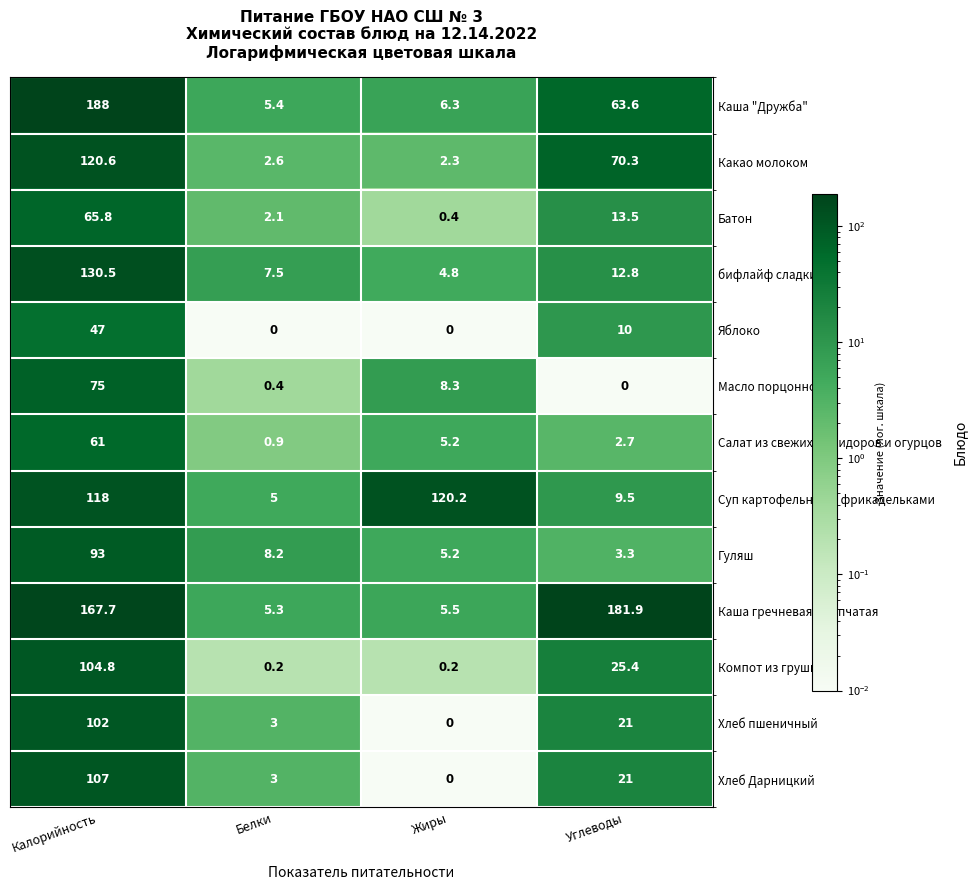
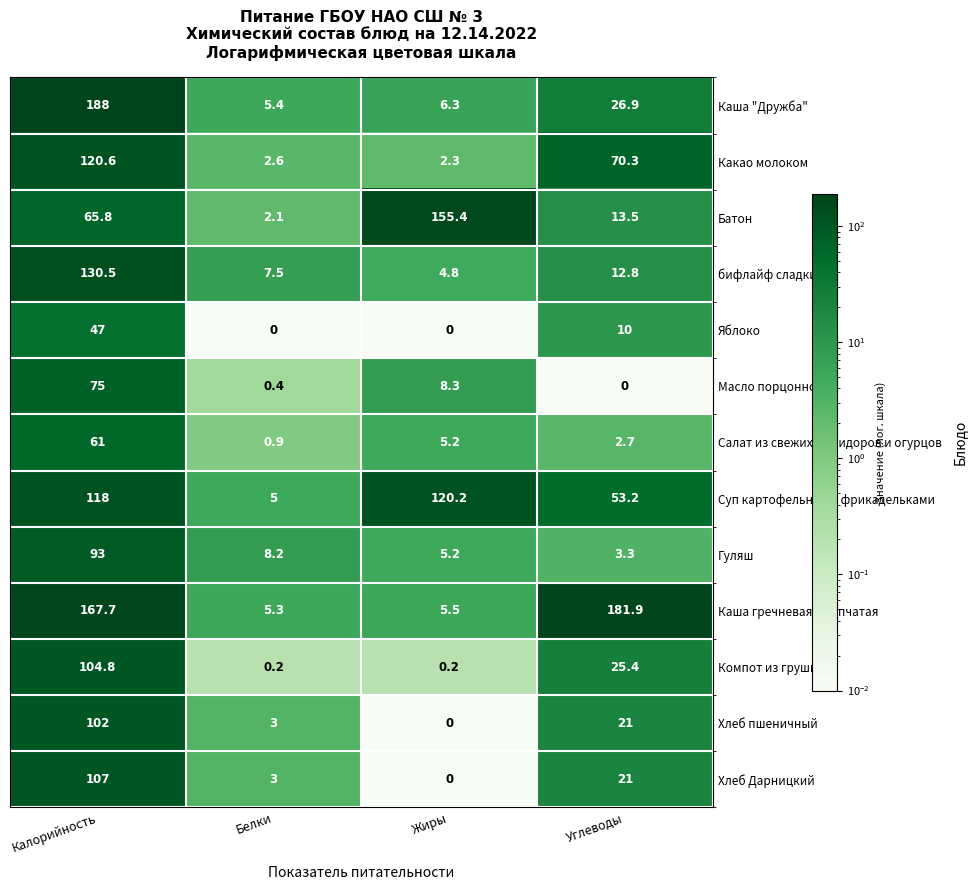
  {
    "Каша \"Дружба\"": {
      "Калорийность": 188,
      "Белки": 5.4,
      "Жиры": 6.3,
-     "Углеводы": 63.6
+     "Углеводы": 26.9
    },
    "Какао молоком": {
      "Калорийность": 120.6,
      "Белки": 2.6,
      "Жиры": 2.3,
      "Углеводы": 70.3
    },
    "Батон": {
      "Калорийность": 65.8,
      "Белки": 2.1,
-     "Жиры": 0.4,
+     "Жиры": 155.4,
      "Углеводы": 13.5
    },
    "бифлайф сладкий": {
      "Калорийность": 130.5,
      "Белки": 7.5,
      "Жиры": 4.8,
      "Углеводы": 12.8
    },
    "Яблоко": {
      "Калорийность": 47,
      "Белки": 0,
      "Жиры": 0,
      "Углеводы": 10
    },
    "Масло порцонно": {
      "Калорийность": 75,
      "Белки": 0.4,
      "Жиры": 8.3,
      "Углеводы": 0
    },
    "Салат из свежих помидоров и огурцов": {
      "Калорийность": 61,
      "Белки": 0.9,
      "Жиры": 5.2,
      "Углеводы": 2.7
    },
    "Суп картофельный с фрикадельками": {
      "Калорийность": 118,
      "Белки": 5,
      "Жиры": 120.2,
-     "Углеводы": 9.5
+     "Углеводы": 53.2
    },
    "Гуляш": {
      "Калорийность": 93,
      "Белки": 8.2,
      "Жиры": 5.2,
      "Углеводы": 3.3
    },
    "Каша гречневая раыпчатая": {
      "Калорийность": 167.7,
      "Белки": 5.3,
      "Жиры": 5.5,
      "Углеводы": 181.9
    },
    "Компот из груши": {
      "Калорийность": 104.8,
      "Белки": 0.2,
      "Жиры": 0.2,
      "Углеводы": 25.4
    },
    "Хлеб пшеничный": {
      "Калорийность": 102,
      "Белки": 3,
      "Жиры": 0,
      "Углеводы": 21
    },
    "Хлеб Дарницкий": {
      "Калорийность": 107,
      "Белки": 3,
      "Жиры": 0,
      "Углеводы": 21
    }
  }
